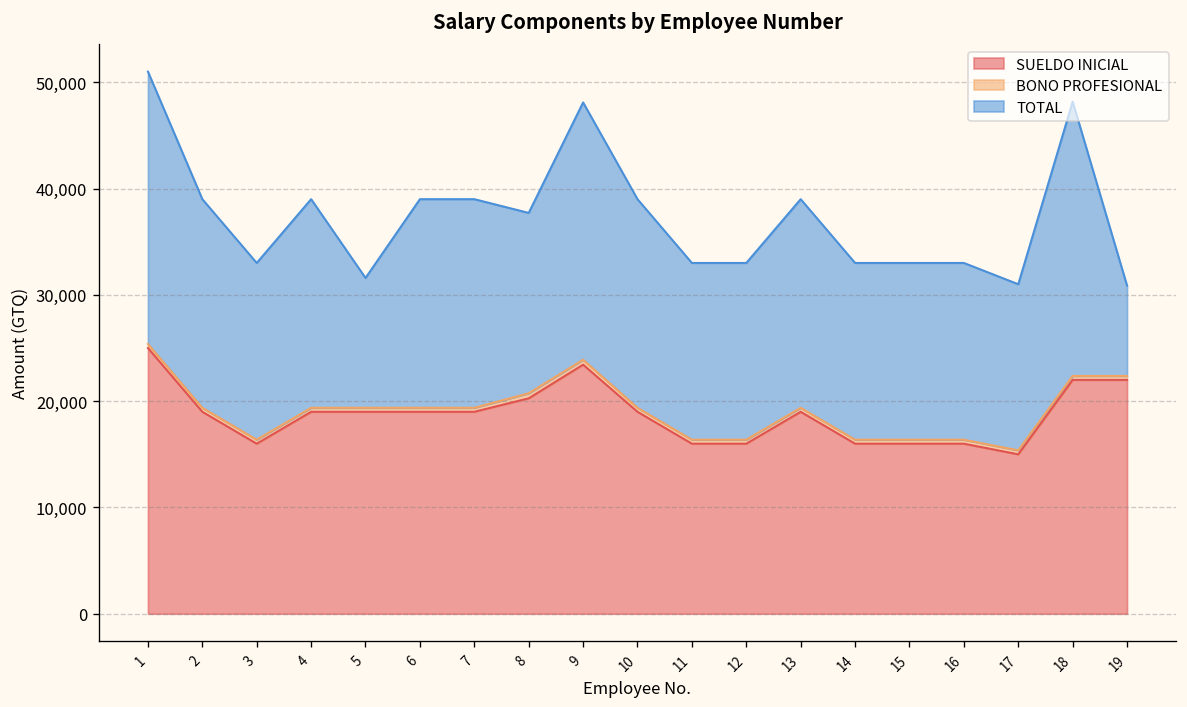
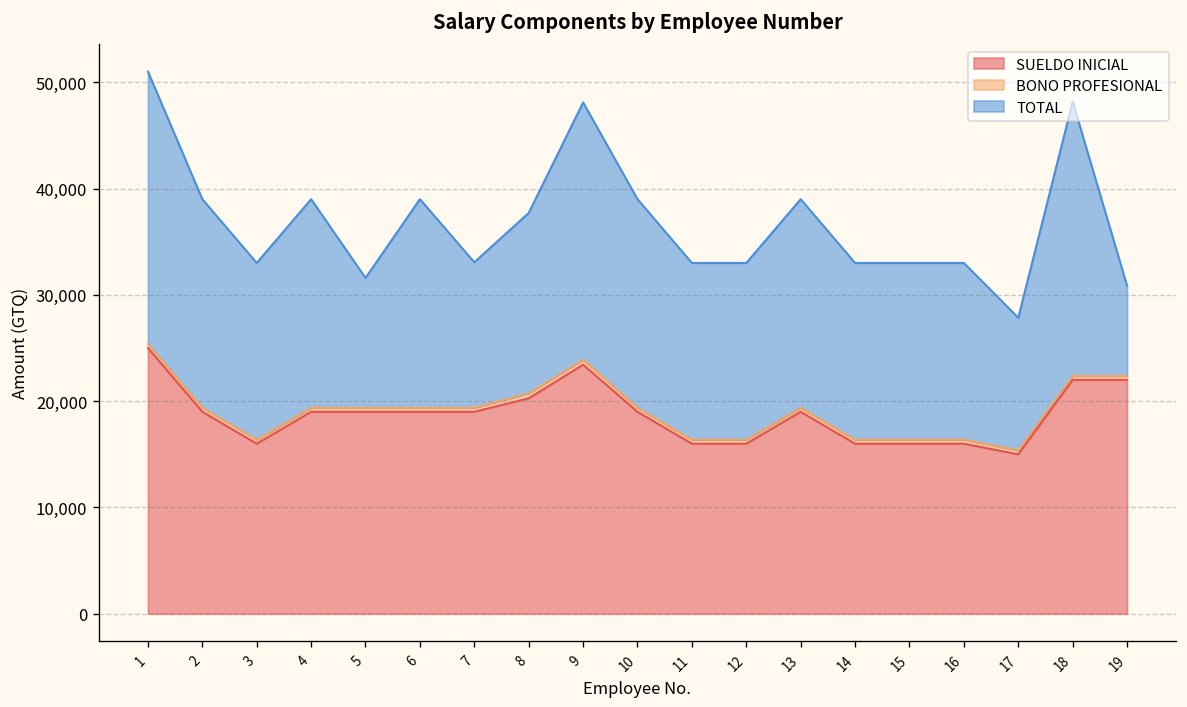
  {
    "SUELDO INICIAL": {
      "1": "25,000",
      "2": "19,000",
      "3": "16,000",
      "4": "19,000",
      "5": "19,000",
      "6": "19,000",
      "7": "19,000",
      "8": "20,000",
      "9": "23,000",
      "10": "19,000",
      "11": "16,000",
      "12": "16,000",
      "13": "19,000",
      "14": "16,000",
      "15": "16,000",
      "16": "16,000",
      "17": "15,000",
      "18": "22,000",
      "19": "22,000"
    },
    "BONO PROFESIONAL": {
      "1": "0",
      "2": "0",
      "3": "0",
      "4": "0",
      "5": "0",
      "6": "0",
      "7": "0",
      "8": "0",
      "9": "0",
      "10": "0",
      "11": "0",
      "12": "0",
      "13": "0",
      "14": "0",
      "15": "0",
      "16": "0",
      "17": "0",
      "18": "0",
      "19": "0"
    },
    "TOTAL": {
      "1": "26,000",
      "2": "20,000",
      "3": "17,000",
      "4": "20,000",
      "5": "12,000",
      "6": "20,000",
-     "7": "20,000",
+     "7": "14,000",
      "8": "17,000",
      "9": "24,000",
      "10": "20,000",
      "11": "17,000",
      "12": "17,000",
      "13": "20,000",
      "14": "17,000",
      "15": "17,000",
      "16": "17,000",
-     "17": "16,000",
+     "17": "12,000",
      "19": "8,000"
    }
  }
